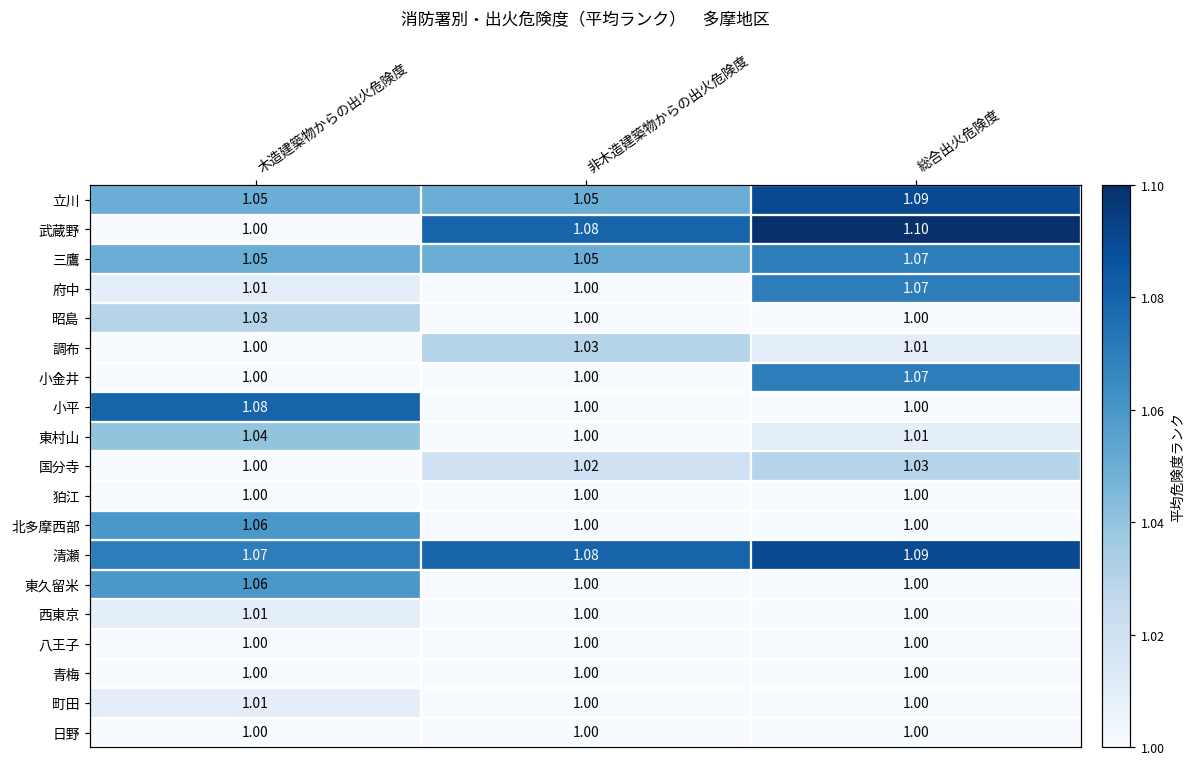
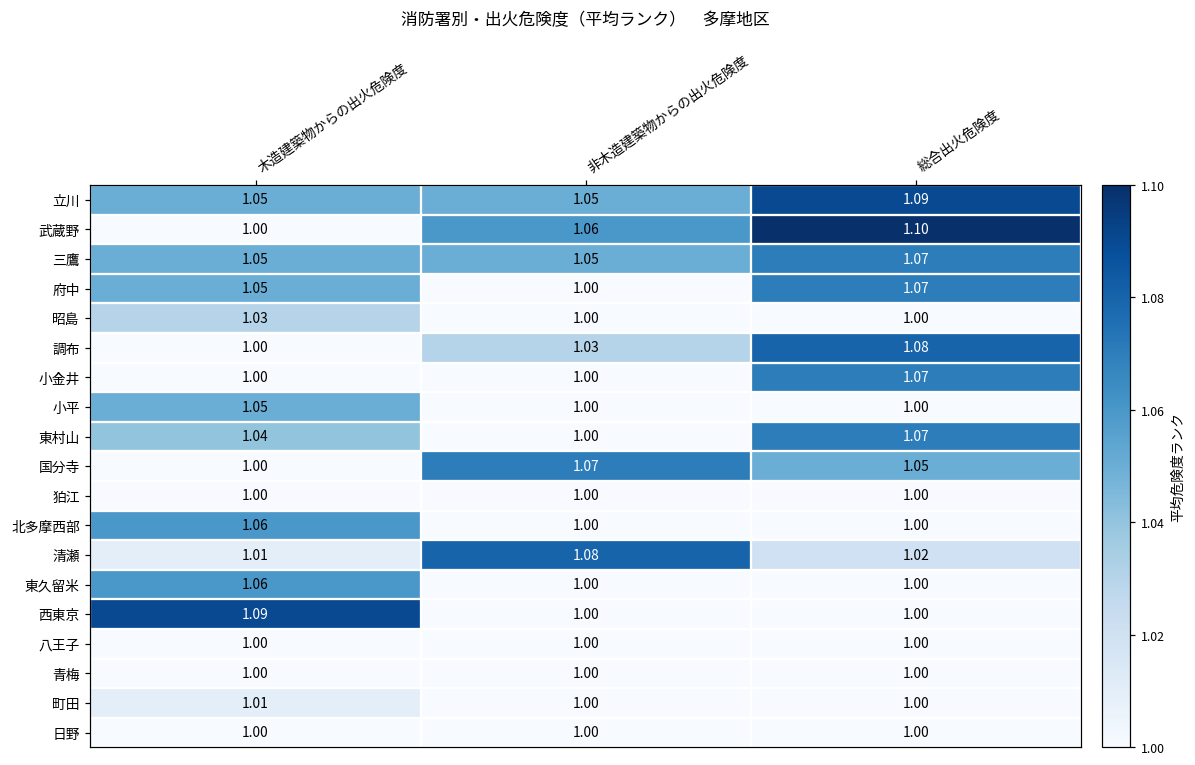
  {
    "立川": {
      "木造建築物からの出火危険度": 1.05,
      "非木造建築物からの出火危険度": 1.05,
      "総合出火危険度": 1.09
    },
    "武蔵野": {
      "木造建築物からの出火危険度": 1.00,
-     "非木造建築物からの出火危険度": 1.08,
+     "非木造建築物からの出火危険度": 1.06,
      "総合出火危険度": 1.10
    },
    "三鷹": {
      "木造建築物からの出火危険度": 1.05,
      "非木造建築物からの出火危険度": 1.05,
      "総合出火危険度": 1.07
    },
    "府中": {
-     "木造建築物からの出火危険度": 1.01,
+     "木造建築物からの出火危険度": 1.05,
      "非木造建築物からの出火危険度": 1.00,
      "総合出火危険度": 1.07
    },
    "昭島": {
      "木造建築物からの出火危険度": 1.03,
      "非木造建築物からの出火危険度": 1.00,
      "総合出火危険度": 1.00
    },
    "調布": {
      "木造建築物からの出火危険度": 1.00,
      "非木造建築物からの出火危険度": 1.03,
-     "総合出火危険度": 1.01
+     "総合出火危険度": 1.08
    },
    "小金井": {
      "木造建築物からの出火危険度": 1.00,
      "非木造建築物からの出火危険度": 1.00,
      "総合出火危険度": 1.07
    },
    "小平": {
-     "木造建築物からの出火危険度": 1.08,
+     "木造建築物からの出火危険度": 1.05,
      "非木造建築物からの出火危険度": 1.00,
      "総合出火危険度": 1.00
    },
    "東村山": {
      "木造建築物からの出火危険度": 1.04,
      "非木造建築物からの出火危険度": 1.00,
-     "総合出火危険度": 1.01
+     "総合出火危険度": 1.07
    },
    "国分寺": {
      "木造建築物からの出火危険度": 1.00,
-     "非木造建築物からの出火危険度": 1.02,
-     "総合出火危険度": 1.03
+     "非木造建築物からの出火危険度": 1.07,
+     "総合出火危険度": 1.05
    },
    "狛江": {
      "木造建築物からの出火危険度": 1.00,
      "非木造建築物からの出火危険度": 1.00,
      "総合出火危険度": 1.00
    },
    "北多摩西部": {
      "木造建築物からの出火危険度": 1.06,
      "非木造建築物からの出火危険度": 1.00,
      "総合出火危険度": 1.00
    },
    "清瀬": {
-     "木造建築物からの出火危険度": 1.07,
+     "木造建築物からの出火危険度": 1.01,
      "非木造建築物からの出火危険度": 1.08,
-     "総合出火危険度": 1.09
+     "総合出火危険度": 1.02
    },
    "東久留米": {
      "木造建築物からの出火危険度": 1.06,
      "非木造建築物からの出火危険度": 1.00,
      "総合出火危険度": 1.00
    },
    "西東京": {
-     "木造建築物からの出火危険度": 1.01,
+     "木造建築物からの出火危険度": 1.09,
      "非木造建築物からの出火危険度": 1.00,
      "総合出火危険度": 1.00
    },
    "八王子": {
      "木造建築物からの出火危険度": 1.00,
      "非木造建築物からの出火危険度": 1.00,
      "総合出火危険度": 1.00
    },
    "青梅": {
      "木造建築物からの出火危険度": 1.00,
      "非木造建築物からの出火危険度": 1.00,
      "総合出火危険度": 1.00
    },
    "町田": {
      "木造建築物からの出火危険度": 1.01,
      "非木造建築物からの出火危険度": 1.00,
      "総合出火危険度": 1.00
    },
    "日野": {
      "木造建築物からの出火危険度": 1.00,
      "非木造建築物からの出火危険度": 1.00,
      "総合出火危険度": 1.00
    }
  }
